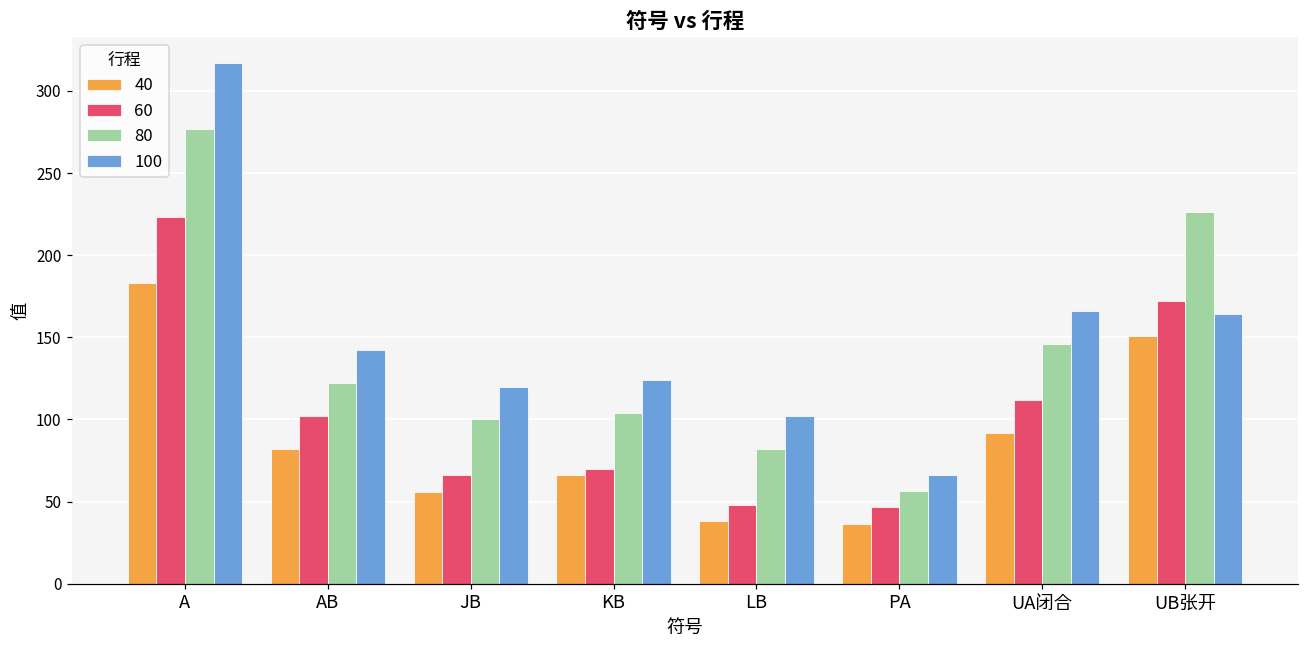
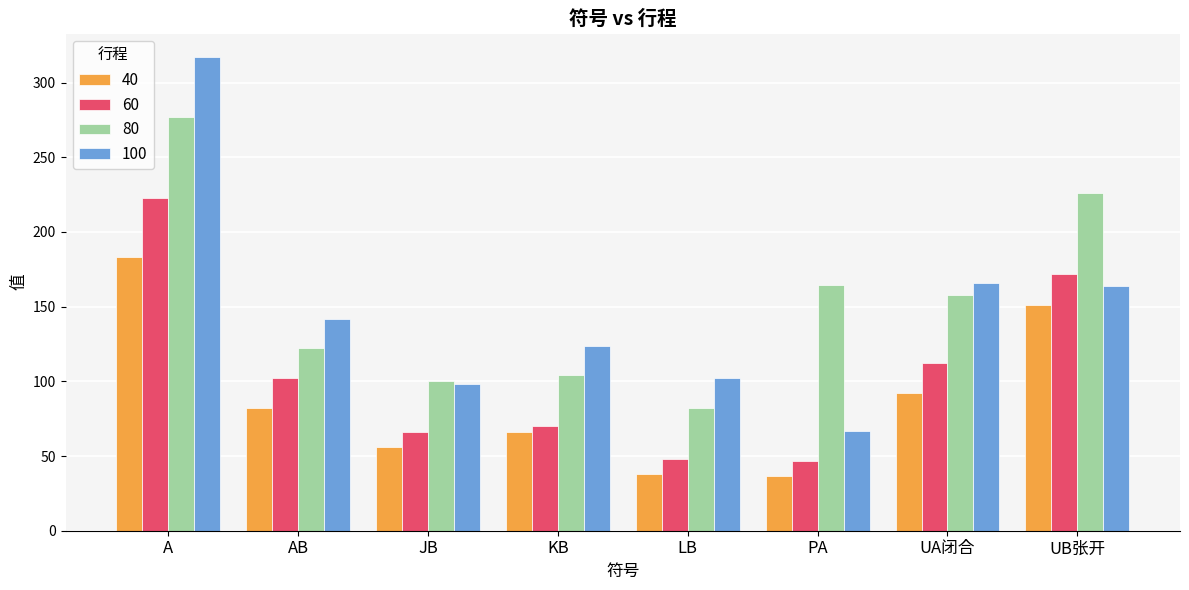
  {
    "40": {
      "A": 183,
      "AB": 82,
      "JB": 56,
      "KB": 66,
      "LB": 38,
      "PA": 37,
      "UA闭合": 92,
      "UB张开": 151
    },
    "60": {
      "A": 223,
      "AB": 102,
      "JB": 66,
      "KB": 70,
      "LB": 48,
      "PA": 47,
      "UA闭合": 112,
      "UB张开": 172
    },
    "80": {
      "A": 277,
      "AB": 122,
      "JB": 100,
      "KB": 104,
      "LB": 82,
-     "PA": 57,
-     "UA闭合": 146,
+     "PA": 165,
+     "UA闭合": 158,
      "UB张开": 226
    },
    "100": {
      "A": 317,
      "AB": 142,
-     "JB": 120,
+     "JB": 98,
      "KB": 124,
      "LB": 102,
      "PA": 67,
      "UA闭合": 166,
      "UB张开": 164
    }
  }
